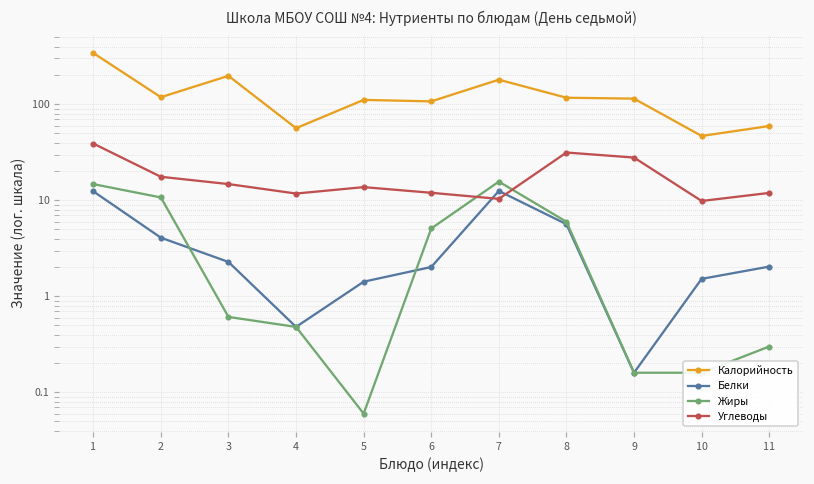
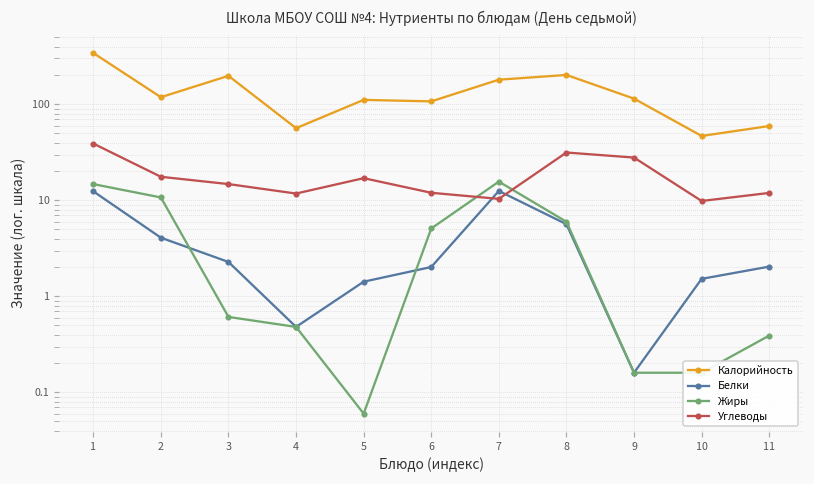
  {
    "Калорийность": {
      "1": 340,
      "2": 120,
      "3": 200,
      "4": 60,
      "5": 110,
      "6": 110,
      "7": 180,
-     "8": 120,
+     "8": 200,
      "9": 110,
      "10": 50,
      "11": 60
    },
    "Белки": {
      "1": 12,
      "2": 4,
      "3": 2.3,
      "5": 1.4,
      "6": 2.0,
      "7": 13,
      "10": 1.5,
      "11": 2.0
    },
    "Жиры": {
      "1": 15,
      "2": 11,
      "3": 0.6,
      "5": 0.06,
      "6": 5,
      "7": 16,
-     "11": 0.30
+     "11": 0.4
    },
    "Углеводы": {
      "1": 40,
      "2": 18,
      "3": 15,
      "4": 12,
-     "5": 14,
+     "5": 17,
      "6": 12,
      "7": 10,
      "8": 31,
      "9": 28,
      "10": 10,
      "11": 12
    }
  }
